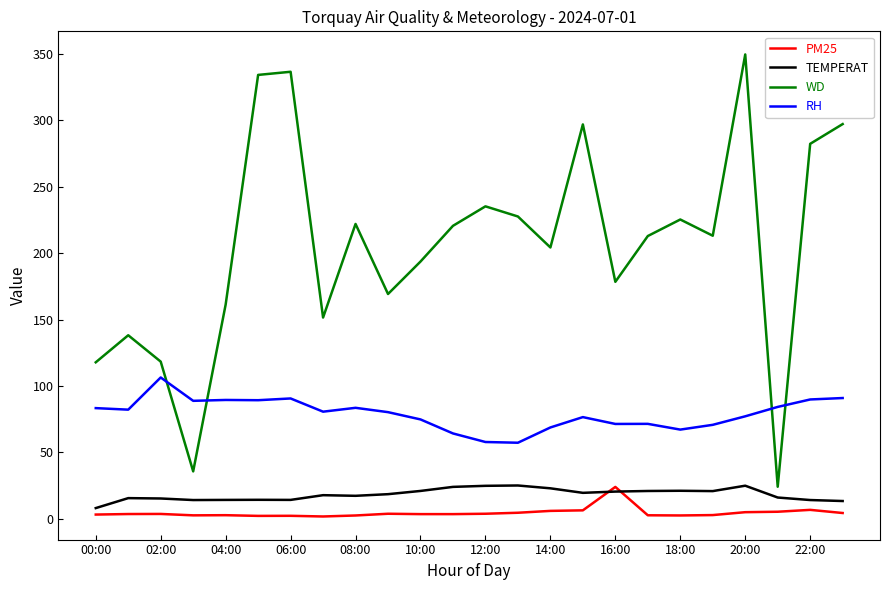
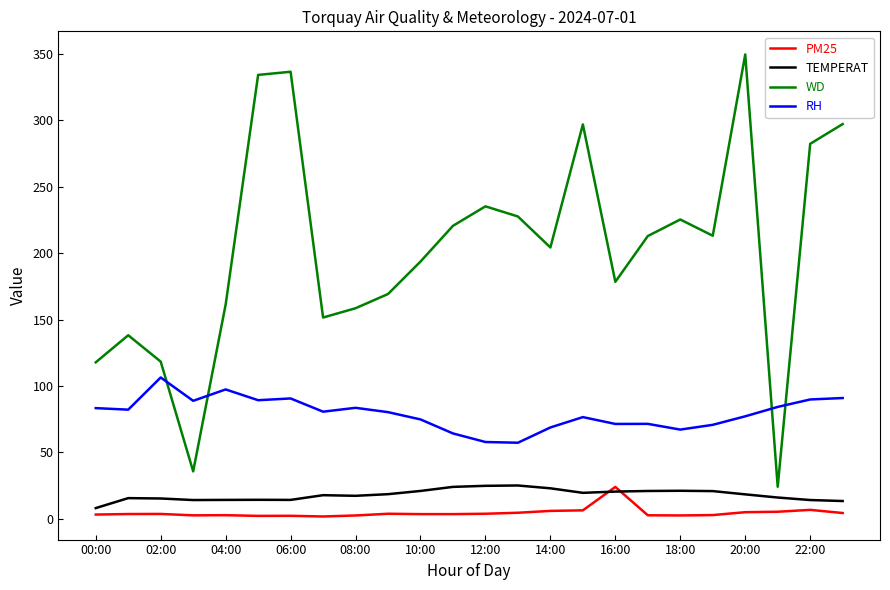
  {
    "PM25": {
      "00:00": 3,
      "02:00": 4,
      "04:00": 3,
      "06:00": 2,
      "08:00": 3,
      "10:00": 4,
      "12:00": 4,
      "14:00": 6,
      "16:00": 24,
      "18:00": 3,
      "20:00": 5,
      "22:00": 7
    },
    "TEMPERAT": {
      "00:00": 8,
      "02:00": 15,
      "04:00": 14,
      "06:00": 14,
      "08:00": 17,
      "10:00": 21,
      "12:00": 25,
      "14:00": 23,
      "16:00": 21,
      "18:00": 21,
-     "20:00": 25,
+     "20:00": 18,
      "22:00": 14
    },
    "WD": {
      "00:00": 118,
      "02:00": 118,
      "04:00": 161,
      "06:00": 336,
-     "08:00": 222,
+     "08:00": 159,
      "10:00": 194,
      "12:00": 235,
      "14:00": 204,
      "16:00": 178,
      "18:00": 225,
      "20:00": 349,
      "22:00": 282
    },
    "RH": {
      "00:00": 83,
      "02:00": 106,
-     "04:00": 90,
+     "04:00": 97,
      "06:00": 91,
      "08:00": 84,
      "10:00": 75,
      "12:00": 58,
      "14:00": 69,
      "16:00": 71,
      "18:00": 67,
      "20:00": 77,
      "22:00": 90
    }
  }
